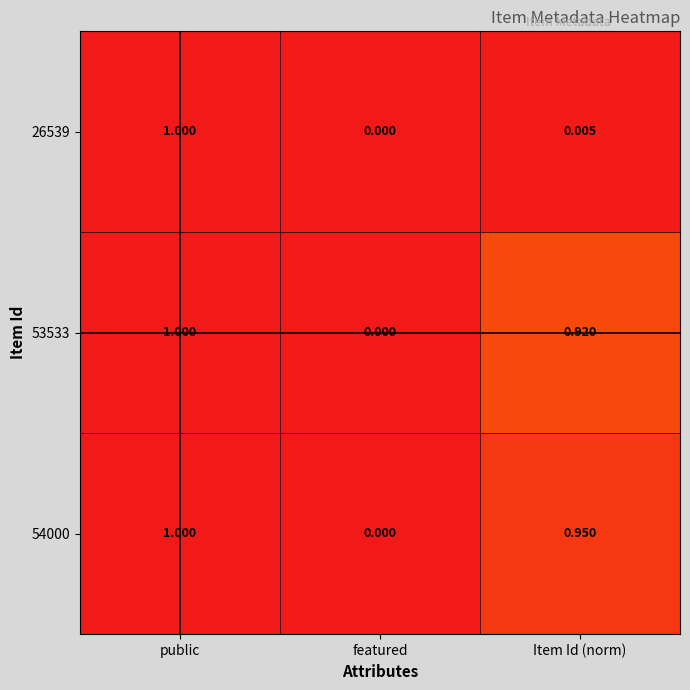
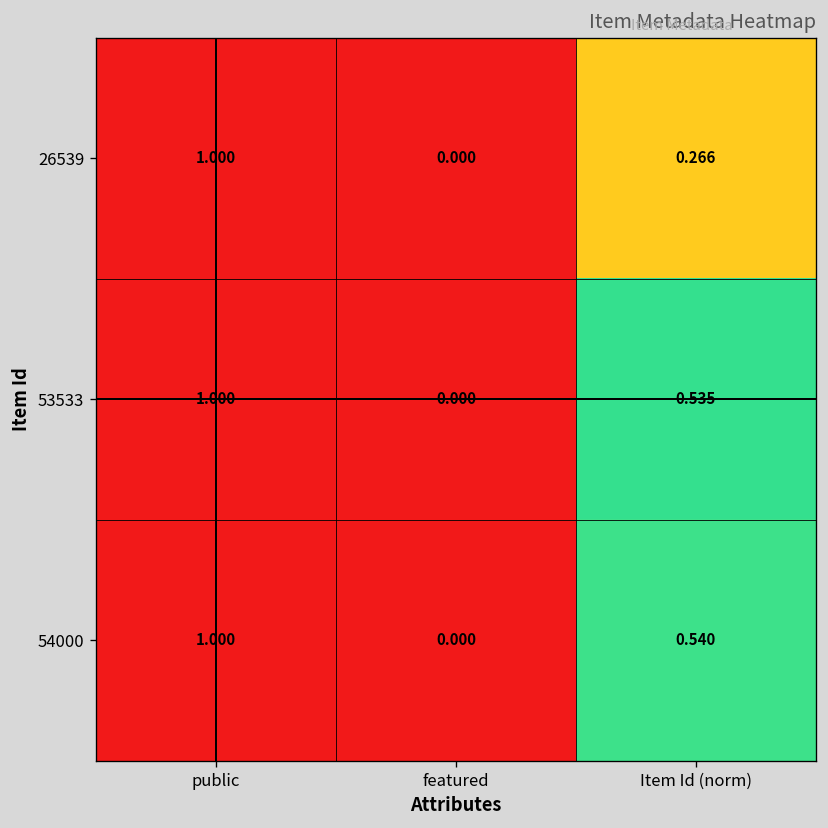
  {
    "26539": {
      "public": 1.000,
      "featured": 0.000,
-     "Item Id (norm)": 0.005
+     "Item Id (norm)": 0.266
    },
    "53533": {
      "public": 1.000,
      "featured": 0.000,
-     "Item Id (norm)": 0.920
+     "Item Id (norm)": 0.535
    },
    "54000": {
      "public": 1.000,
      "featured": 0.000,
-     "Item Id (norm)": 0.950
+     "Item Id (norm)": 0.540
    }
  }
